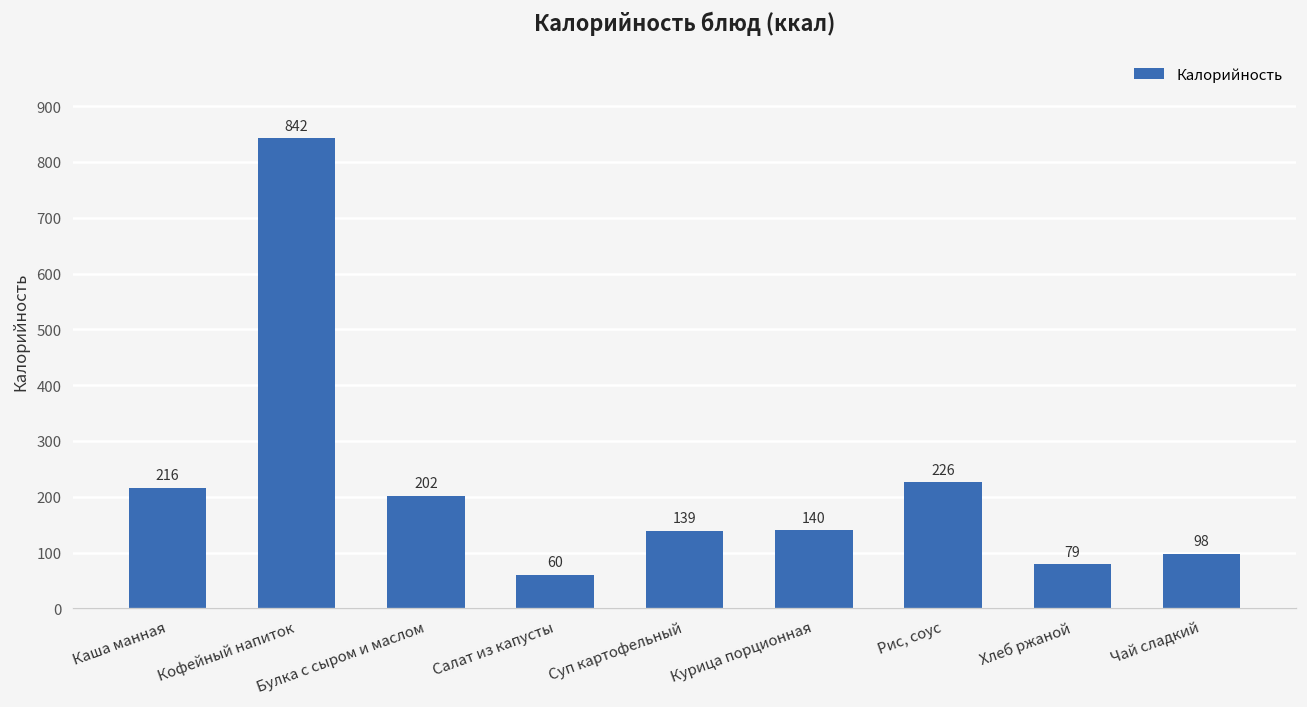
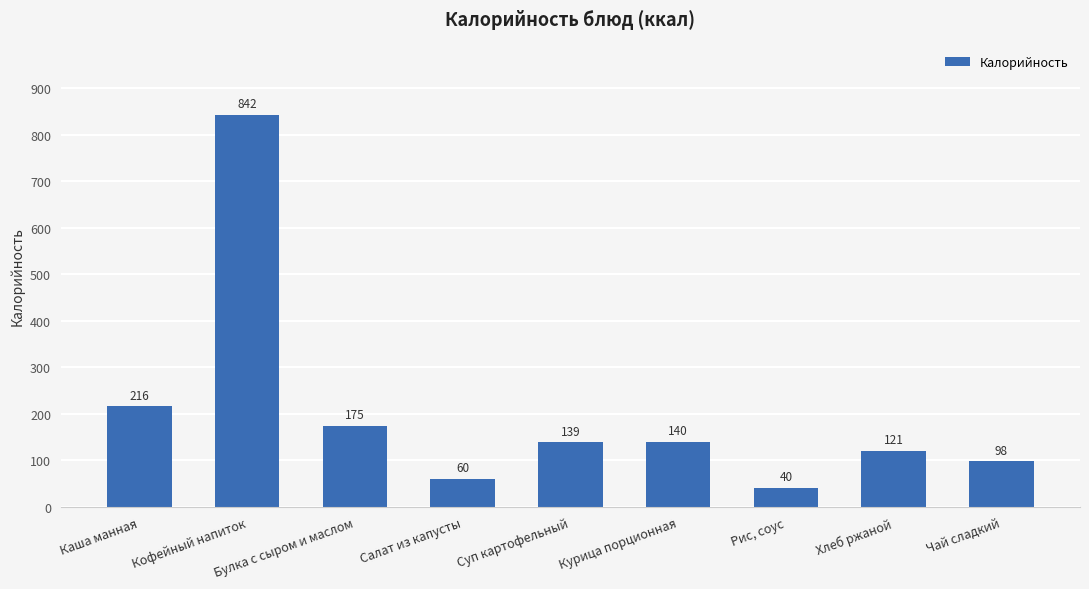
  {
    "Каша манная": 216,
    "Кофейный напиток": 842,
-   "Булка с сыром и маслом": 202,
+   "Булка с сыром и маслом": 175,
    "Салат из капусты": 60,
    "Суп картофельный": 139,
    "Курица порционная": 140,
-   "Рис, соус": 226,
-   "Хлеб ржаной": 79,
+   "Рис, соус": 40,
+   "Хлеб ржаной": 121,
    "Чай сладкий": 98
  }
